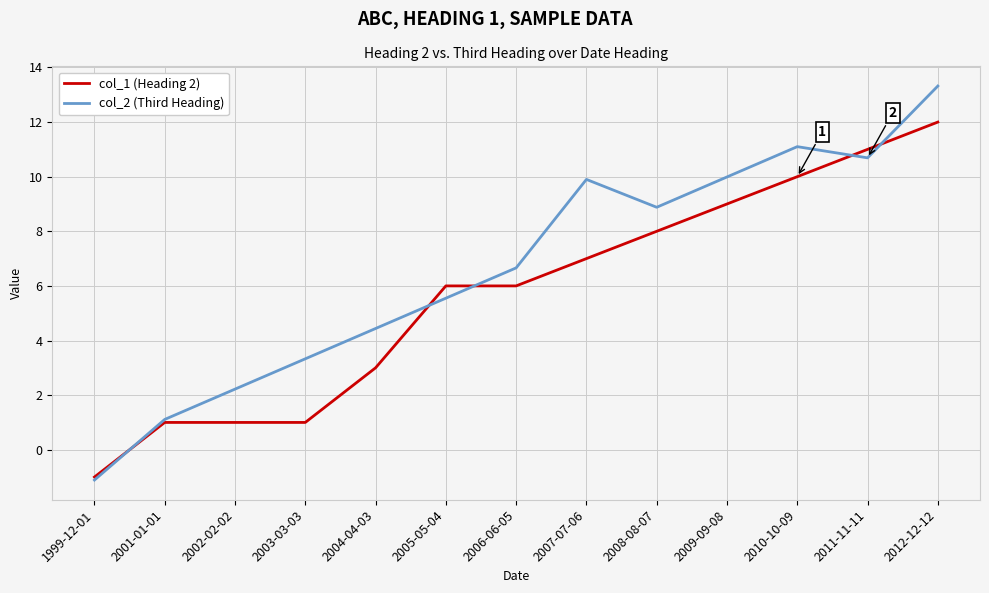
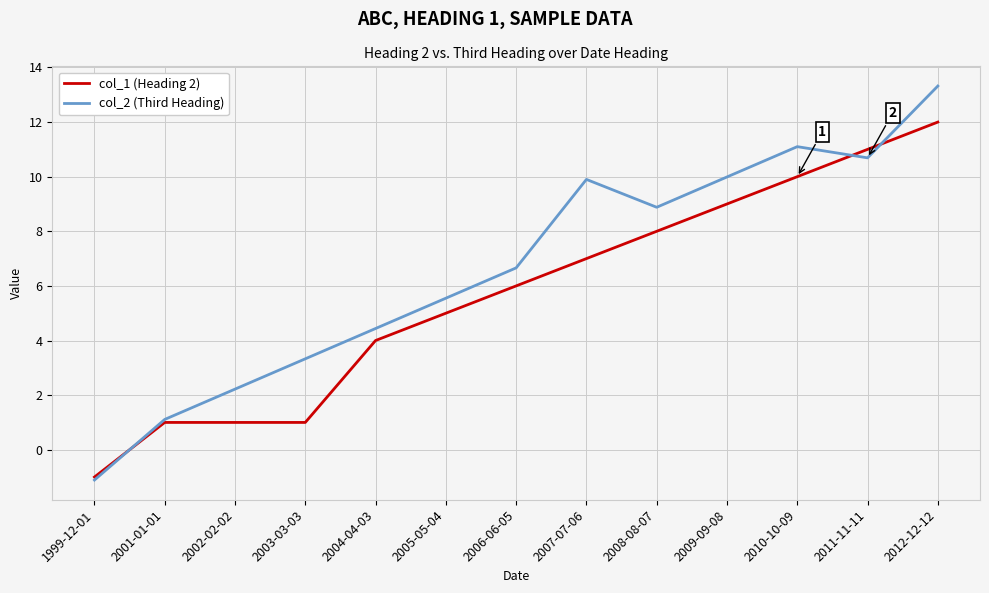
  {
    "col_1 (Heading 2)": {
      "1999-12-01": -1,
      "2001-01-01": 1,
      "2002-02-02": 1,
      "2003-03-03": 1,
-     "2004-04-03": 3,
-     "2005-05-04": 6,
+     "2004-04-03": 4,
+     "2005-05-04": 5,
      "2006-06-05": 6,
      "2007-07-06": 7,
      "2008-08-07": 8,
      "2009-09-08": 9,
      "2010-10-09": 10,
      "2012-12-12": 12
    },
    "col_2 (Third Heading)": {
      "1999-12-01": -1.1,
      "2001-01-01": 1.1,
      "2002-02-02": 2.2,
      "2003-03-03": 3.3,
      "2004-04-03": 4.4,
      "2005-05-04": 5.6,
      "2006-06-05": 6.7,
      "2007-07-06": 9.9,
      "2008-08-07": 8.9,
      "2009-09-08": 10,
      "2011-11-11": 10.7,
      "2012-12-12": 13.3
    }
  }
